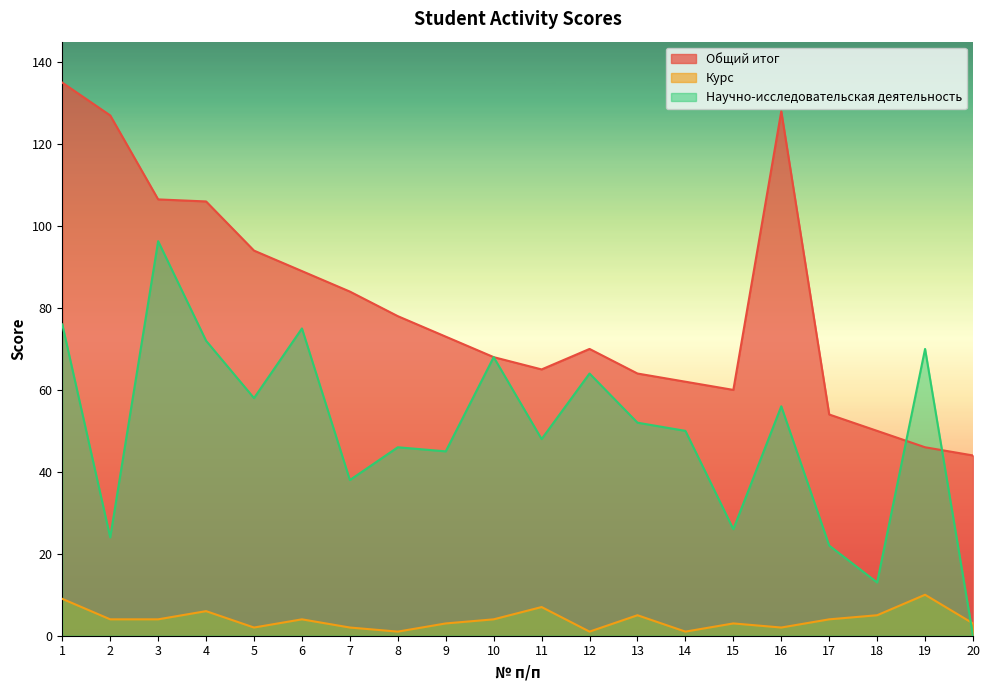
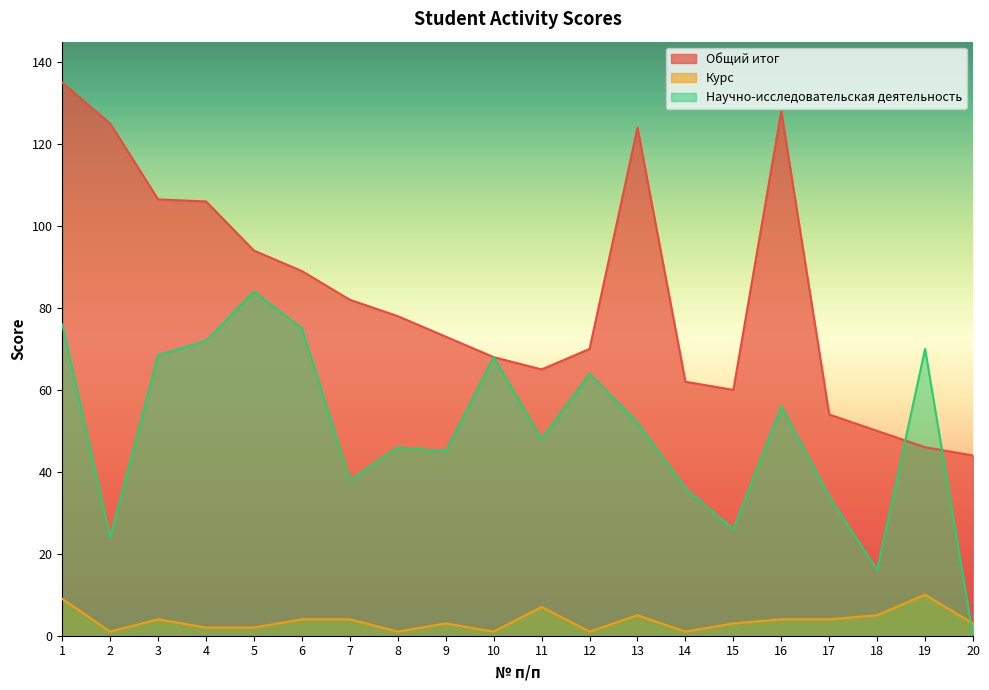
  {
    "Общий итог": {
      "1": 135,
-     "2": 127,
+     "2": 125,
      "3": 107,
      "4": 106,
      "5": 94,
      "6": 89,
-     "7": 84,
+     "7": 82,
      "8": 78,
      "9": 73,
      "11": 65,
      "12": 70,
-     "13": 64,
+     "13": 124,
      "14": 62,
      "15": 60,
      "16": 128,
      "17": 54,
      "18": 50,
      "19": 46,
      "20": 44
    },
    "Курс": {
      "1": 9,
-     "2": 4,
+     "2": 1,
      "3": 4,
-     "4": 6,
+     "4": 2,
      "5": 2,
      "6": 4,
-     "7": 2,
+     "7": 4,
      "8": 1,
      "9": 3,
-     "10": 4,
+     "10": 1,
      "11": 7,
      "12": 1,
      "13": 5,
      "14": 1,
      "15": 3,
-     "16": 2,
+     "16": 4,
      "17": 4,
      "18": 5,
      "19": 10,
      "20": 3
    },
    "Научно-исследовательская деятельность": {
      "1": 76,
      "2": 24,
-     "3": 96,
+     "3": 69,
      "4": 72,
-     "5": 58,
+     "5": 84,
      "6": 75,
      "7": 38,
      "8": 46,
      "9": 45,
      "11": 48,
      "12": 64,
      "13": 52,
-     "14": 50,
+     "14": 36,
      "15": 26,
      "16": 56,
-     "17": 22,
-     "18": 13,
+     "17": 34,
+     "18": 16,
      "19": 70,
      "20": 0
    }
  }
